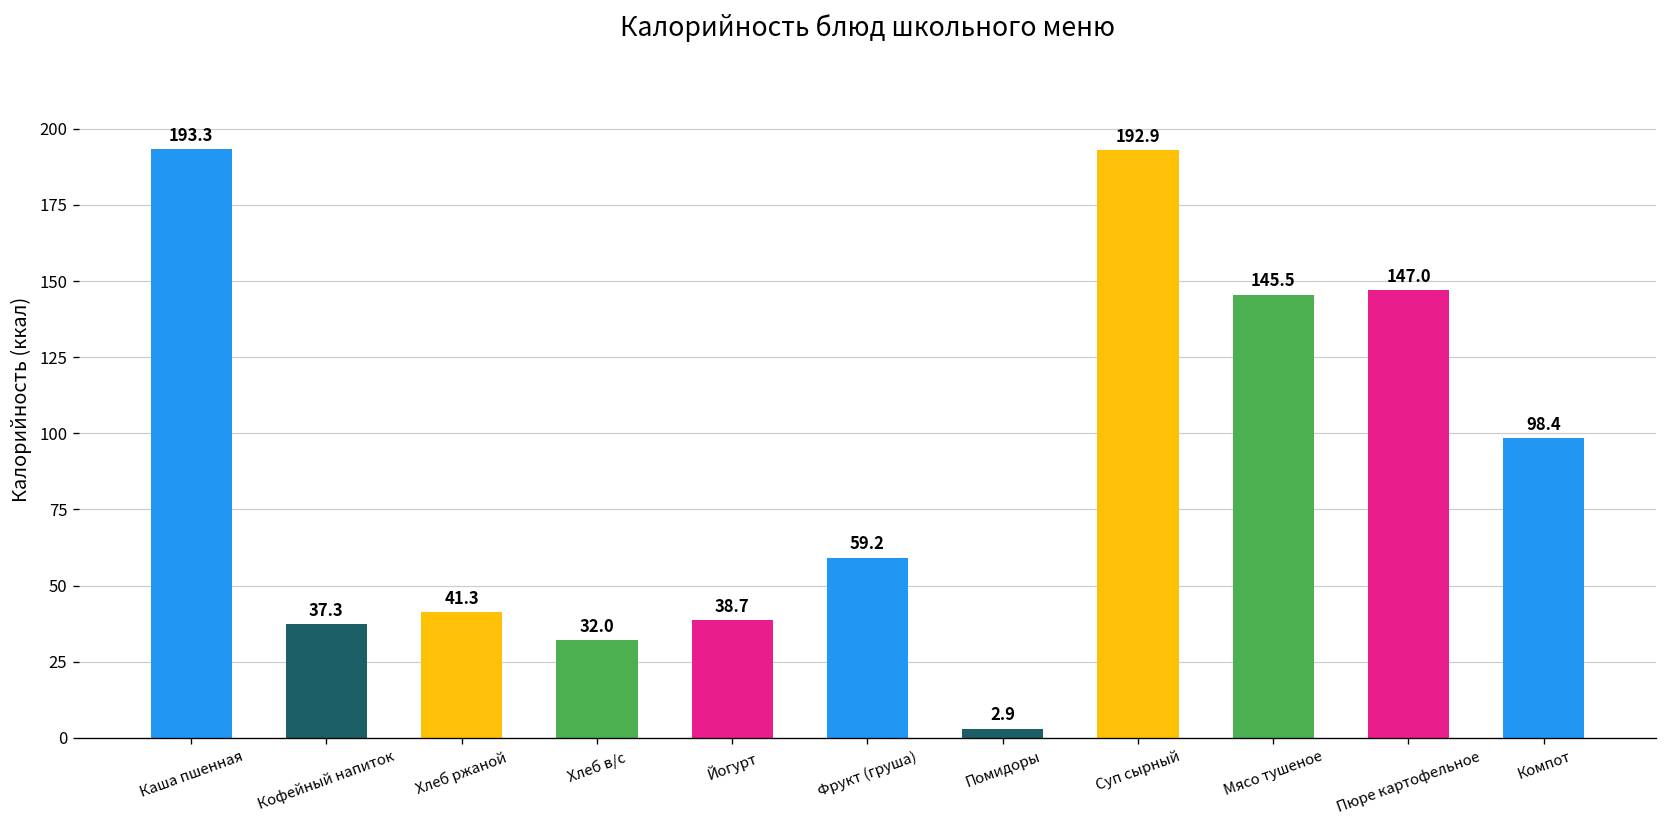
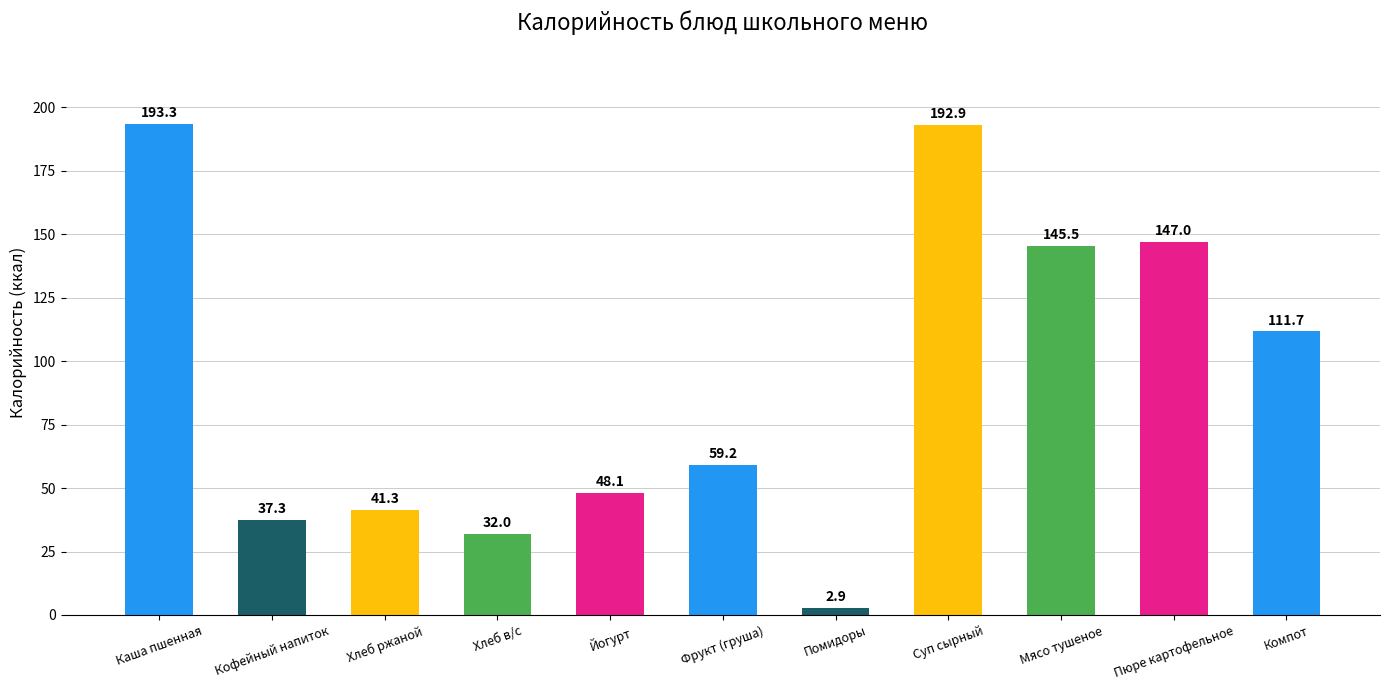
  {
    "Каша пшенная": 193.3,
    "Кофейный напиток": 37.3,
    "Хлеб ржаной": 41.3,
    "Хлеб в/с": 32.0,
-   "Йогурт": 38.7,
+   "Йогурт": 48.1,
    "Фрукт (груша)": 59.2,
    "Помидоры": 2.9,
    "Суп сырный": 192.9,
    "Мясо тушеное": 145.5,
    "Пюре картофельное": 147.0,
-   "Компот": 98.4
+   "Компот": 111.7
  }
